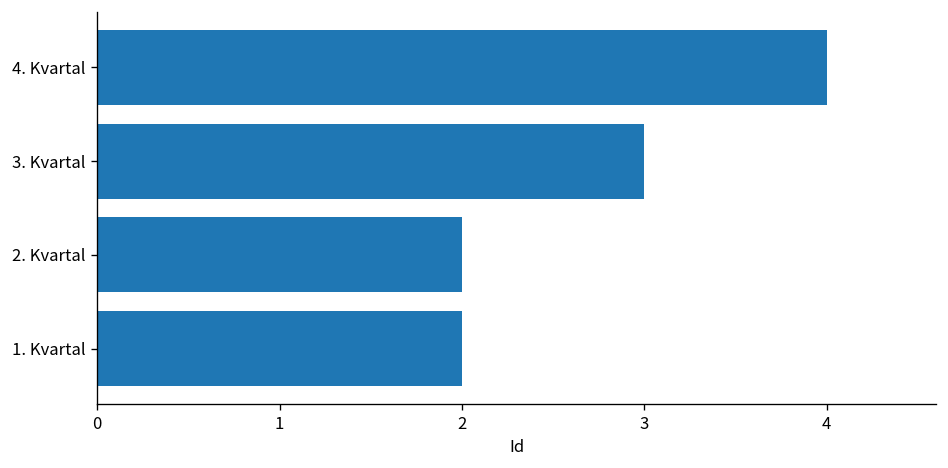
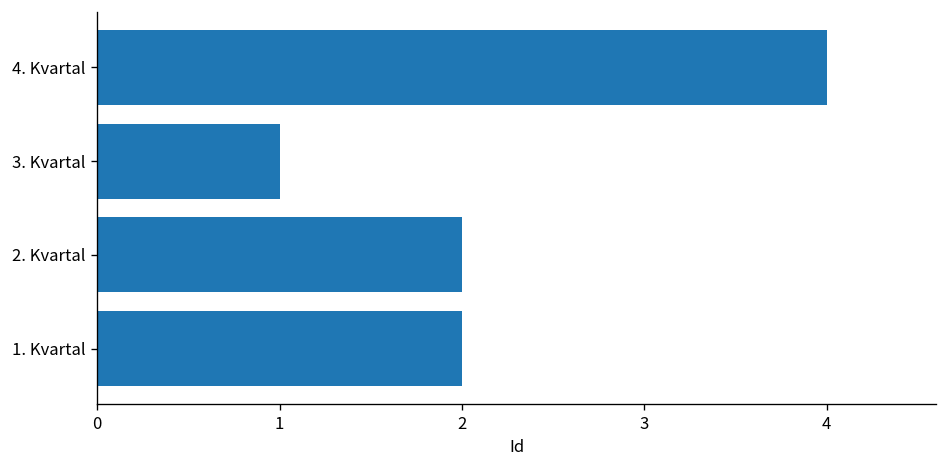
  {
    "4. Kvartal": 4,
-   "3. Kvartal": 3,
+   "3. Kvartal": 1,
    "2. Kvartal": 2,
    "1. Kvartal": 2
  }
